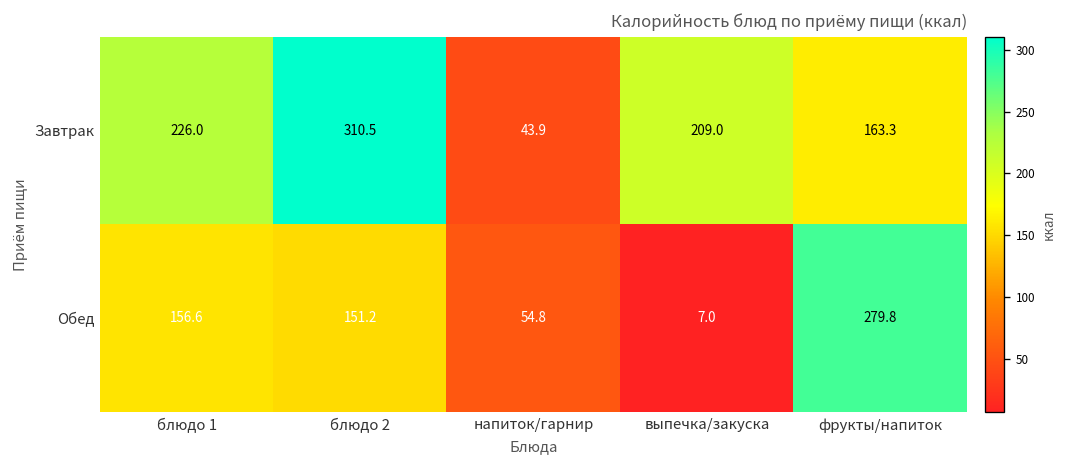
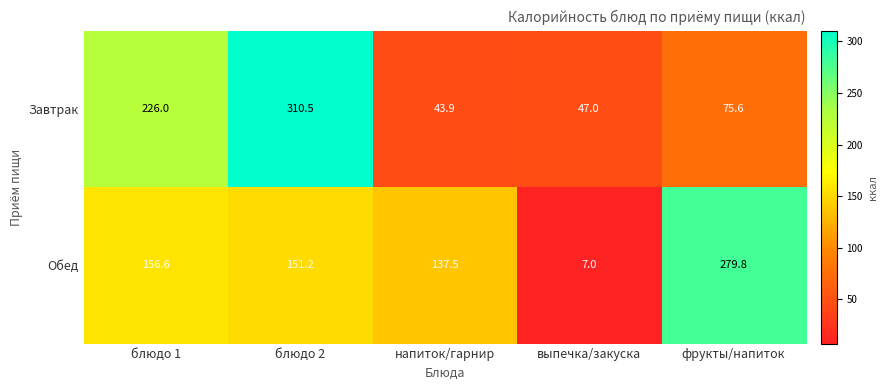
  {
    "Завтрак": {
      "блюдо 1": 226.0,
      "блюдо 2": 310.5,
      "напиток/гарнир": 43.9,
-     "выпечка/закуска": 209.0,
-     "фрукты/напиток": 163.3
+     "выпечка/закуска": 47.0,
+     "фрукты/напиток": 75.6
    },
    "Обед": {
      "блюдо 1": 156.6,
      "блюдо 2": 151.2,
-     "напиток/гарнир": 54.8,
+     "напиток/гарнир": 137.5,
      "выпечка/закуска": 7.0,
      "фрукты/напиток": 279.8
    }
  }
